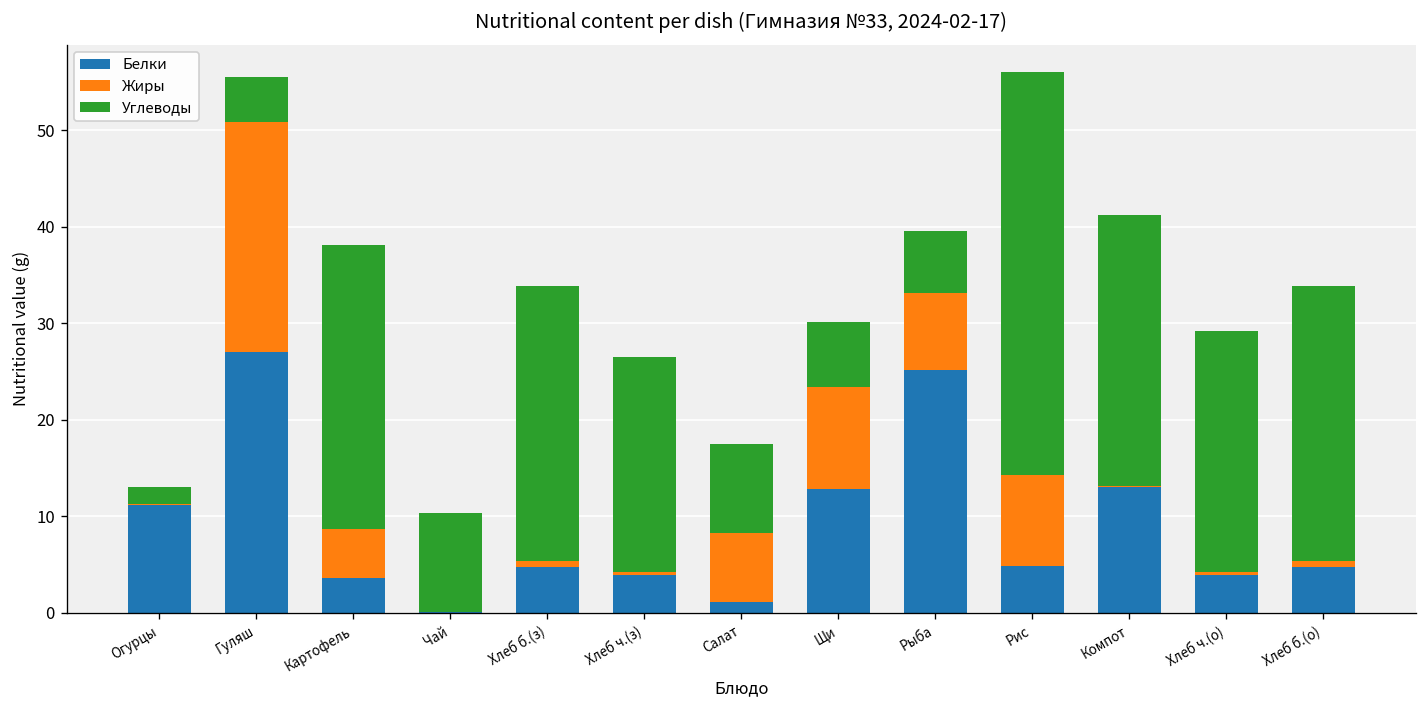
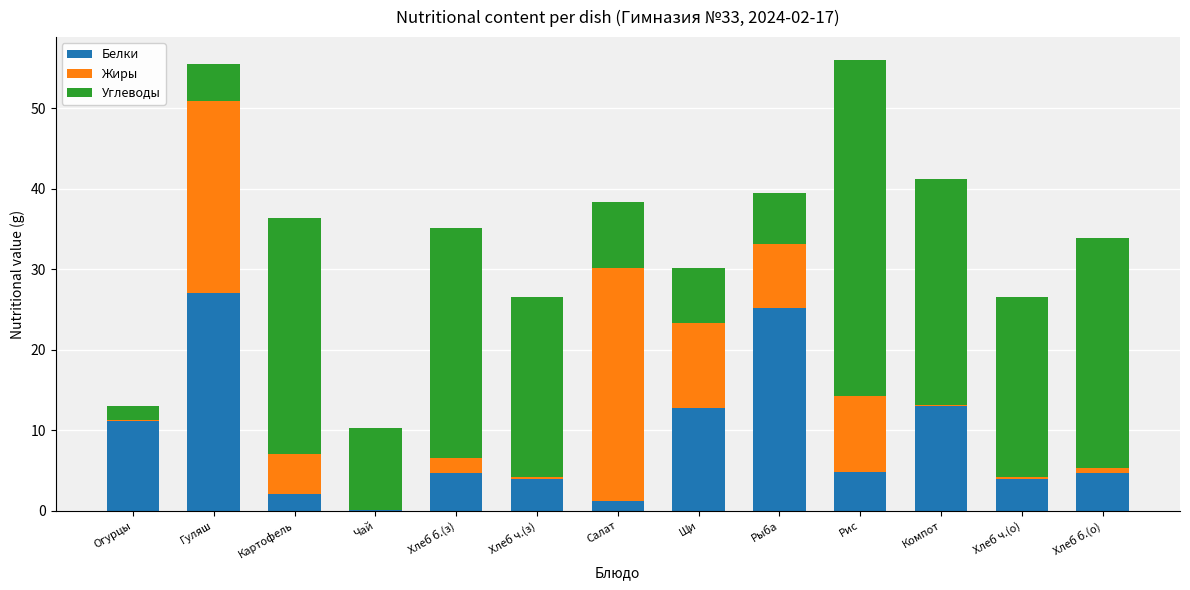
  {
    "Белки": {
      "Огурцы": 11,
      "Гуляш": 27,
-     "Картофель": 4,
+     "Картофель": 2,
      "Хлеб б.(з)": 5,
      "Хлеб ч.(з)": 4,
      "Салат": 1,
      "Щи": 13,
      "Рыба": 25,
      "Рис": 5,
      "Компот": 13,
      "Хлеб ч.(о)": 4,
      "Хлеб б.(о)": 5
    },
    "Жиры": {
      "Гуляш": 24,
      "Картофель": 5,
-     "Хлеб б.(з)": 1,
-     "Салат": 7,
+     "Хлеб б.(з)": 2,
+     "Салат": 29,
      "Щи": 11,
      "Рыба": 8,
      "Рис": 9,
      "Хлеб б.(о)": 1
    },
    "Углеводы": {
      "Огурцы": 2,
      "Гуляш": 5,
      "Картофель": 29,
      "Чай": 10,
      "Хлеб б.(з)": 29,
      "Хлеб ч.(з)": 22,
-     "Салат": 9,
+     "Салат": 8,
      "Щи": 7,
      "Рыба": 6,
      "Рис": 42,
      "Компот": 28,
-     "Хлеб ч.(о)": 25,
+     "Хлеб ч.(о)": 22,
      "Хлеб б.(о)": 29
    }
  }
